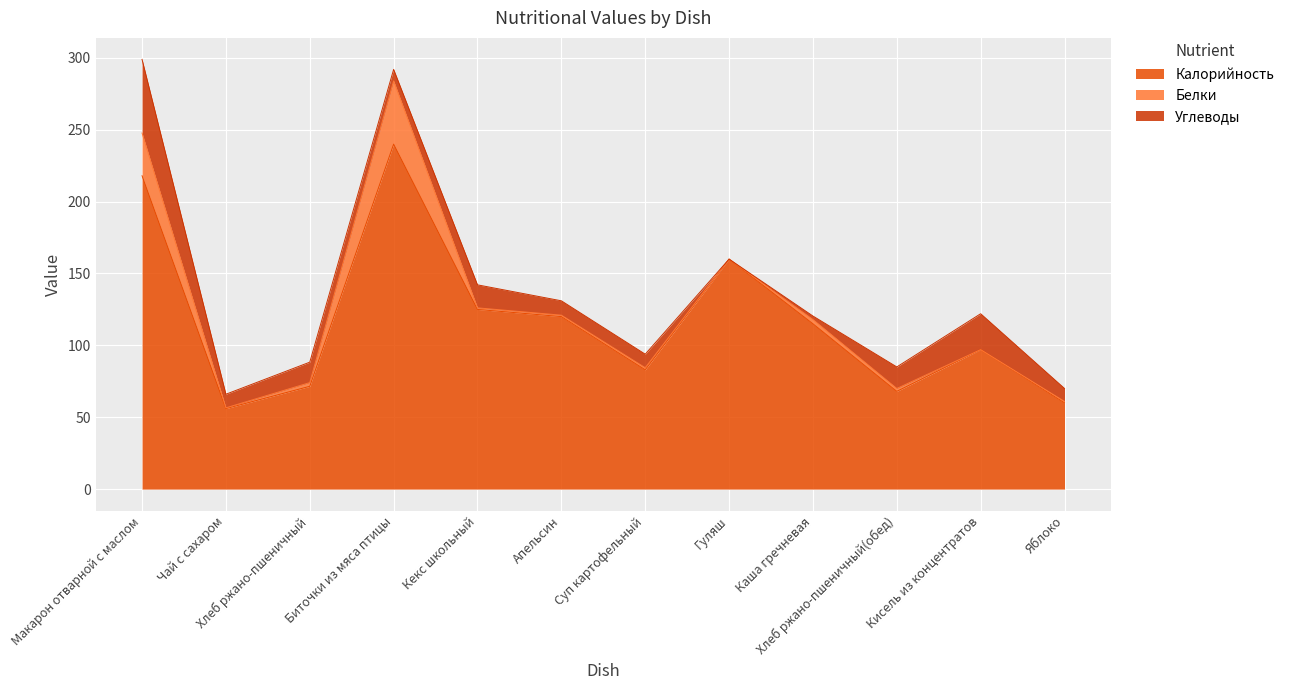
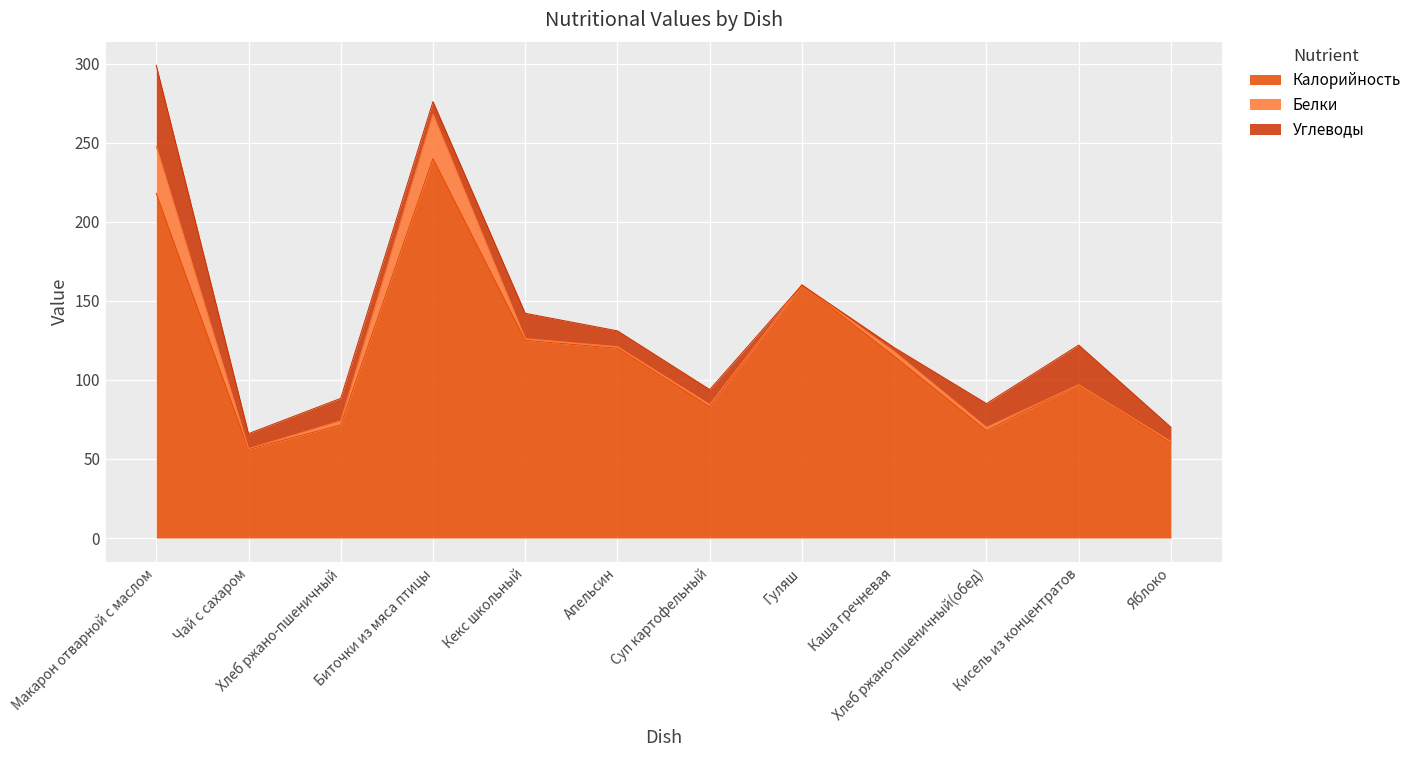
  {
    "Белки": {
      "Макарон отварной с маслом": 30,
      "Хлеб ржано-пшеничный": 3,
-     "Биточки из мяса птицы": 44,
+     "Биточки из мяса птицы": 28,
      "Каша гречневая": 3,
      "Хлеб ржано-пшеничный(обед)": 2
    }
  }
